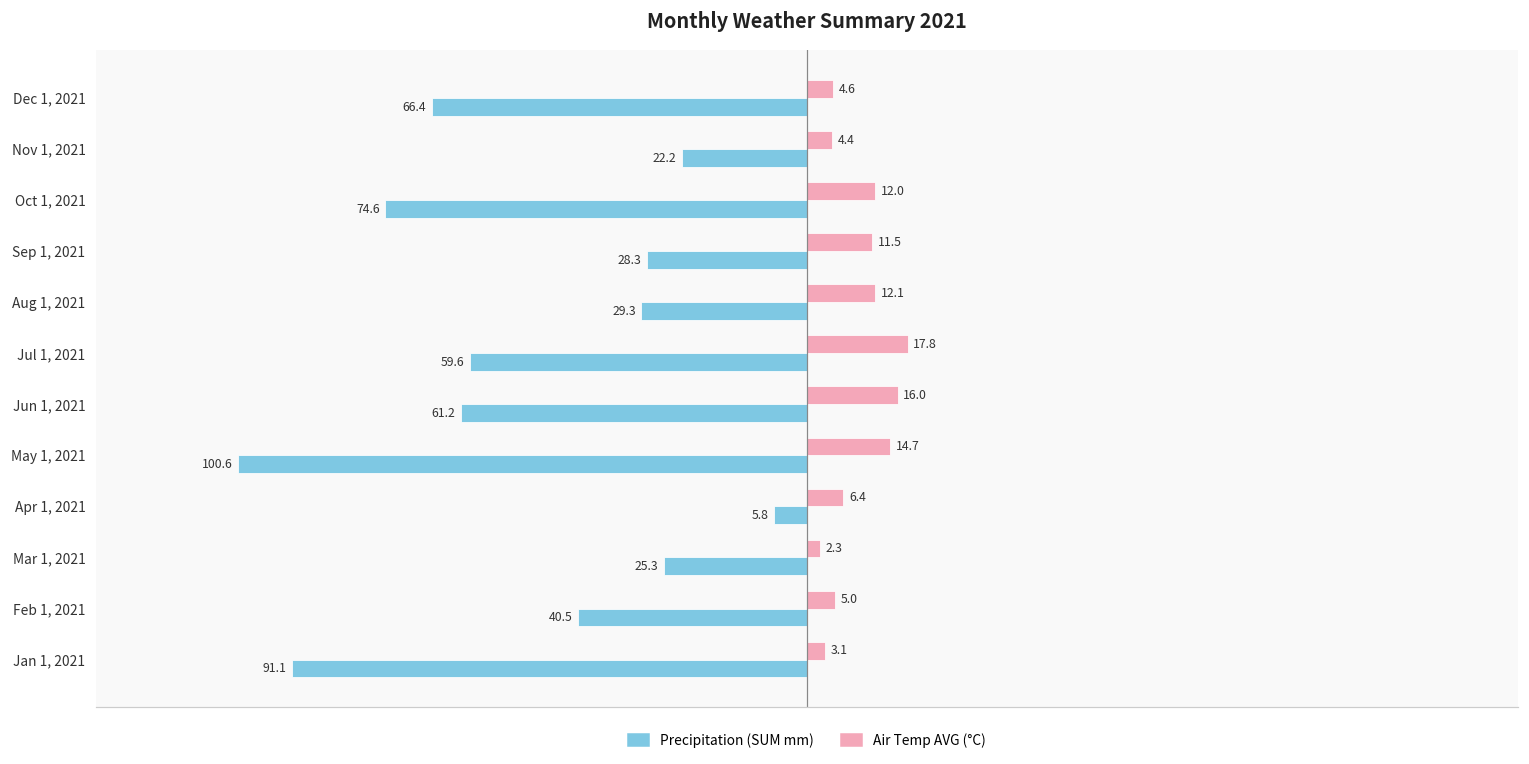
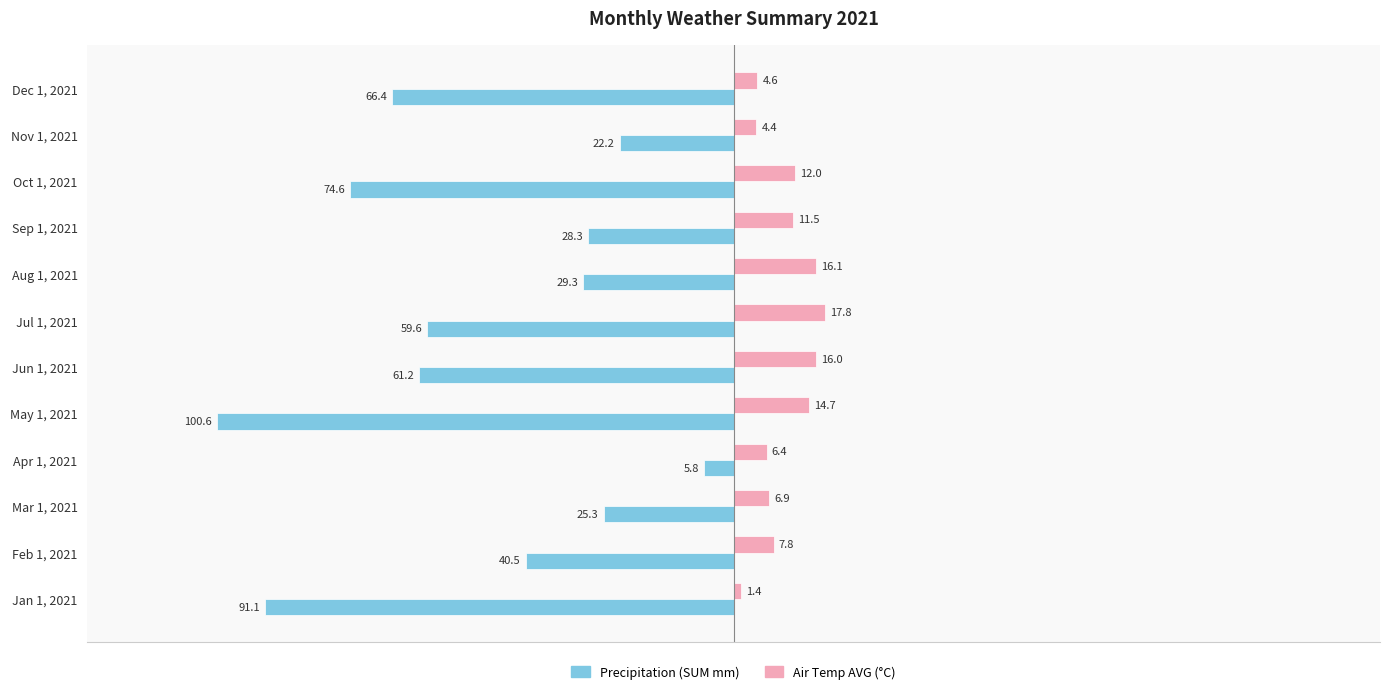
  {
    "Air Temp AVG (°C)": {
      "Dec 1, 2021": 4.6,
      "Nov 1, 2021": 4.4,
      "Oct 1, 2021": 12.0,
      "Sep 1, 2021": 11.5,
-     "Aug 1, 2021": 12.1,
+     "Aug 1, 2021": 16.1,
      "Jul 1, 2021": 17.8,
      "Jun 1, 2021": 16.0,
      "May 1, 2021": 14.7,
      "Apr 1, 2021": 6.4,
-     "Mar 1, 2021": 2.3,
-     "Feb 1, 2021": 5.0,
-     "Jan 1, 2021": 3.1
+     "Mar 1, 2021": 6.9,
+     "Feb 1, 2021": 7.8,
+     "Jan 1, 2021": 1.4
    }
  }
